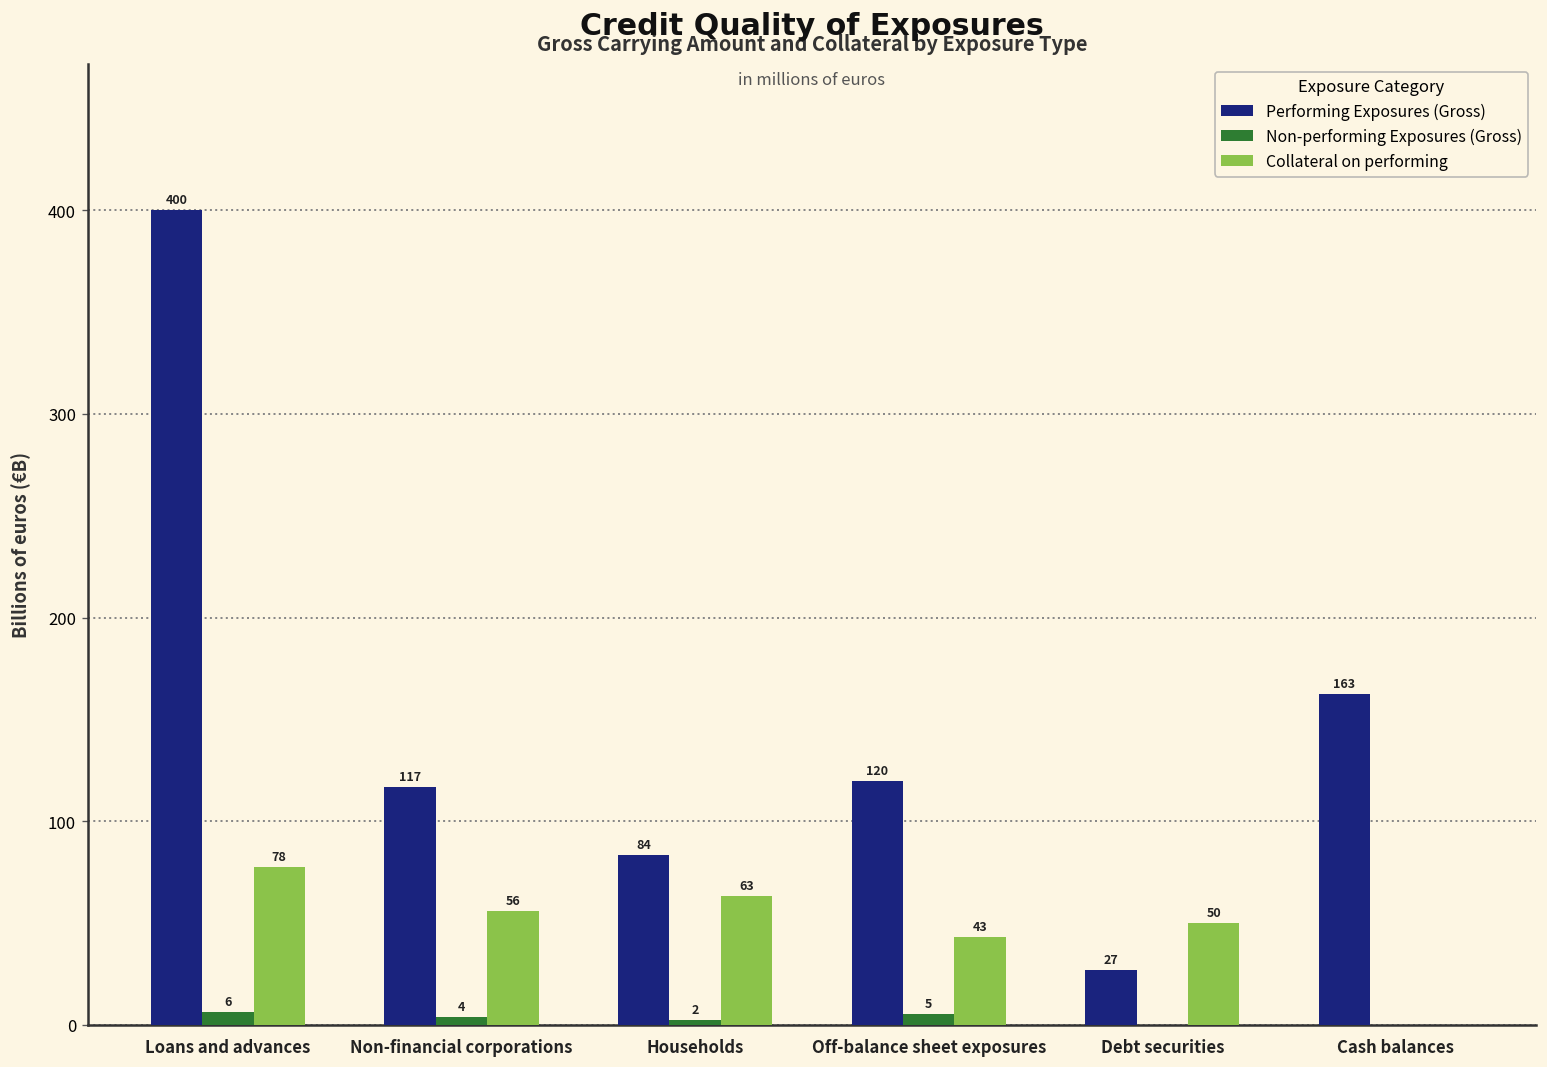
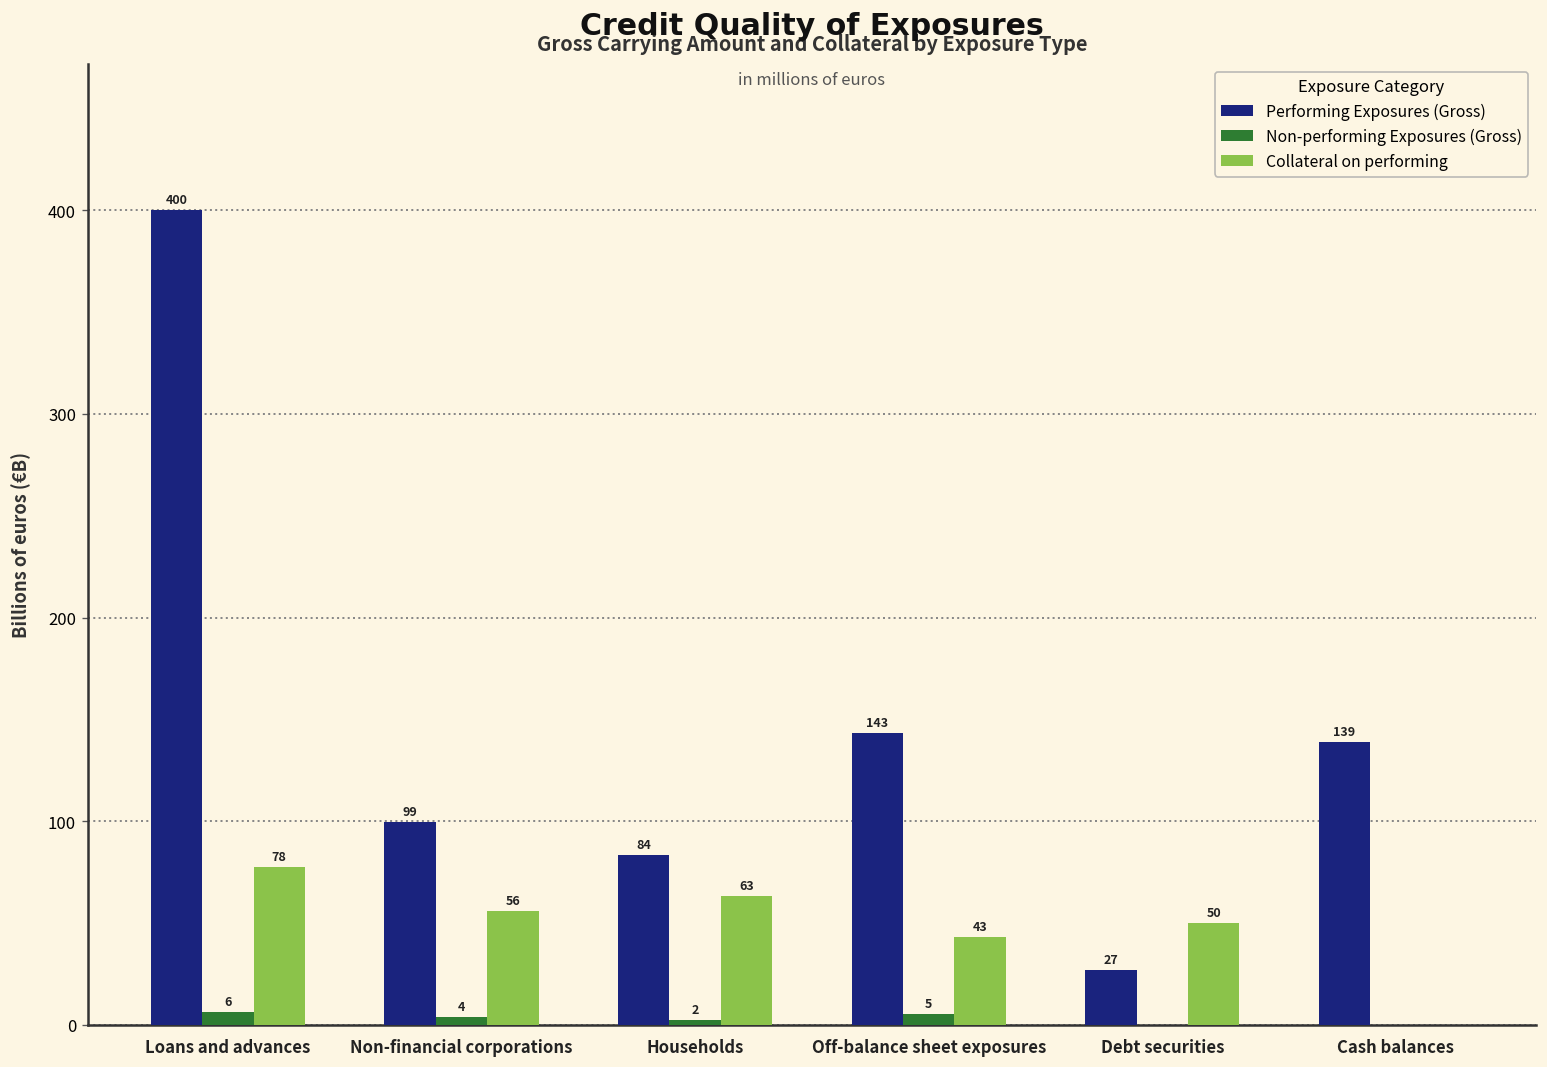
  {
    "Performing Exposures (Gross)": {
      "Loans and advances": 400,
-     "Non-financial corporations": 117,
+     "Non-financial corporations": 99,
      "Households": 84,
-     "Off-balance sheet exposures": 120,
+     "Off-balance sheet exposures": 143,
      "Debt securities": 27,
-     "Cash balances": 163
+     "Cash balances": 139
    },
    "Non-performing Exposures (Gross)": {
      "Loans and advances": 6,
      "Non-financial corporations": 4,
      "Households": 2,
      "Off-balance sheet exposures": 5
    },
    "Collateral on performing": {
      "Loans and advances": 78,
      "Non-financial corporations": 56,
      "Households": 63,
      "Off-balance sheet exposures": 43,
      "Debt securities": 50
    }
  }
